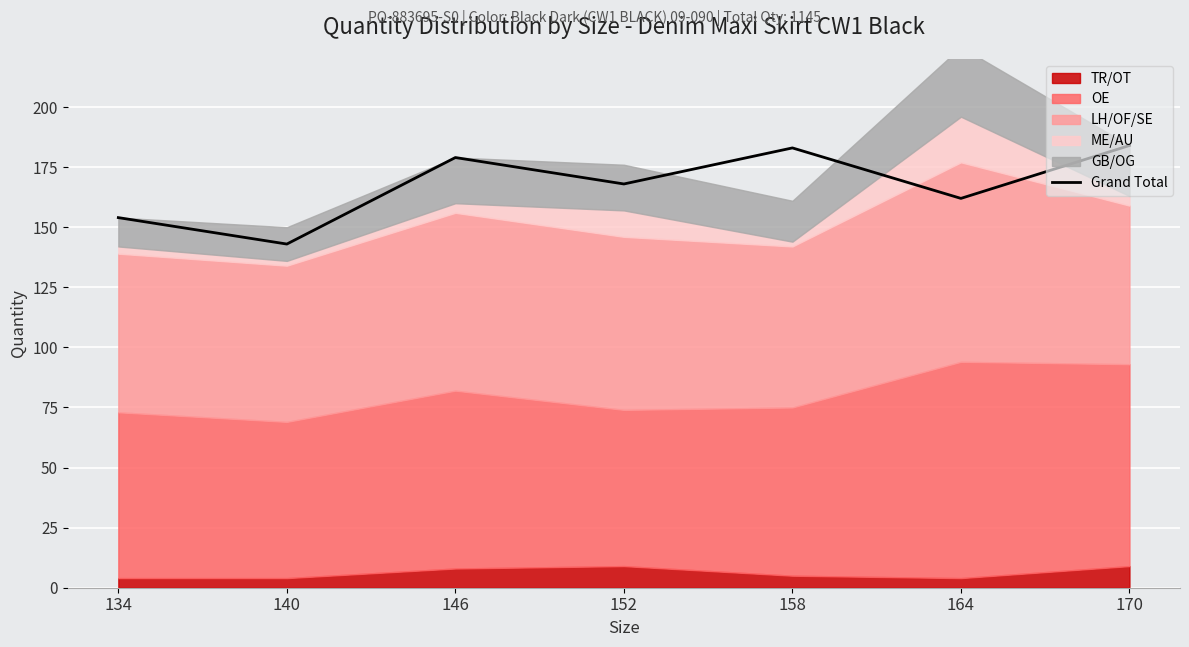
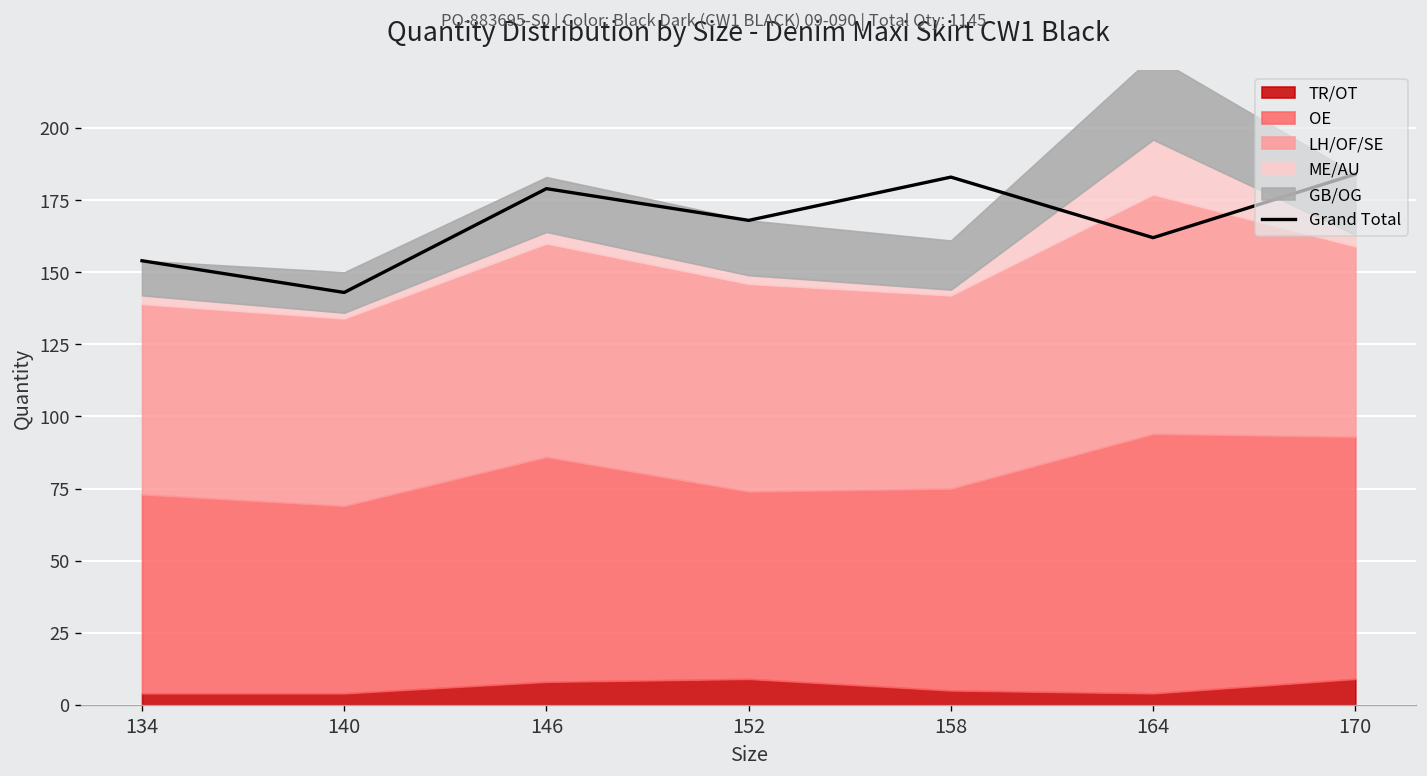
  {
    "TR/OT": {
      "134": 4,
      "140": 4,
      "146": 8,
      "152": 9,
      "158": 5,
      "164": 4,
      "170": 9
    },
    "Grand Total": {
      "140": 143,
      "158": 183,
      "164": 162
    },
    "OE": {
      "134": 69,
      "140": 65,
-     "146": 74,
+     "146": 78,
      "152": 65,
      "158": 70,
      "164": 90,
      "170": 84
    },
    "LH/OF/SE": {
      "134": 66,
      "140": 65,
      "146": 74,
      "152": 72,
      "158": 67,
      "164": 83,
      "170": 66
    },
    "ME/AU": {
      "134": 3,
      "140": 2,
      "146": 4,
-     "152": 11,
+     "152": 3,
      "158": 2,
      "164": 19,
      "170": 4
    },
    "GB/OG": {
      "140": 14,
      "158": 17
    }
  }
